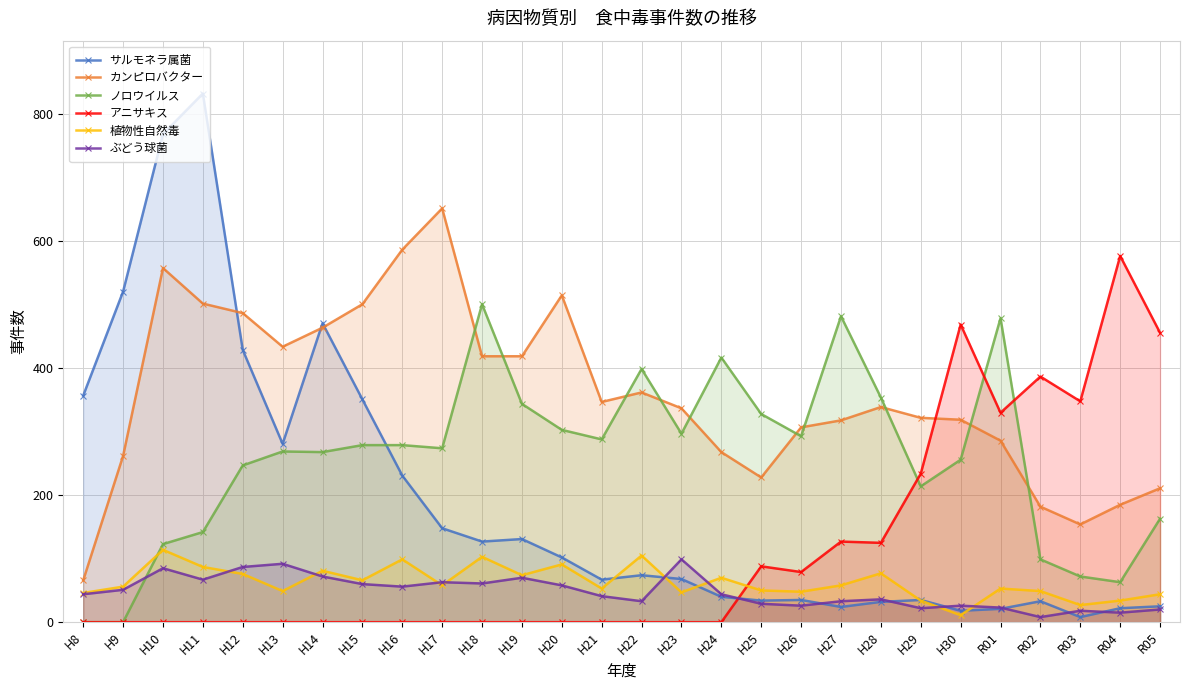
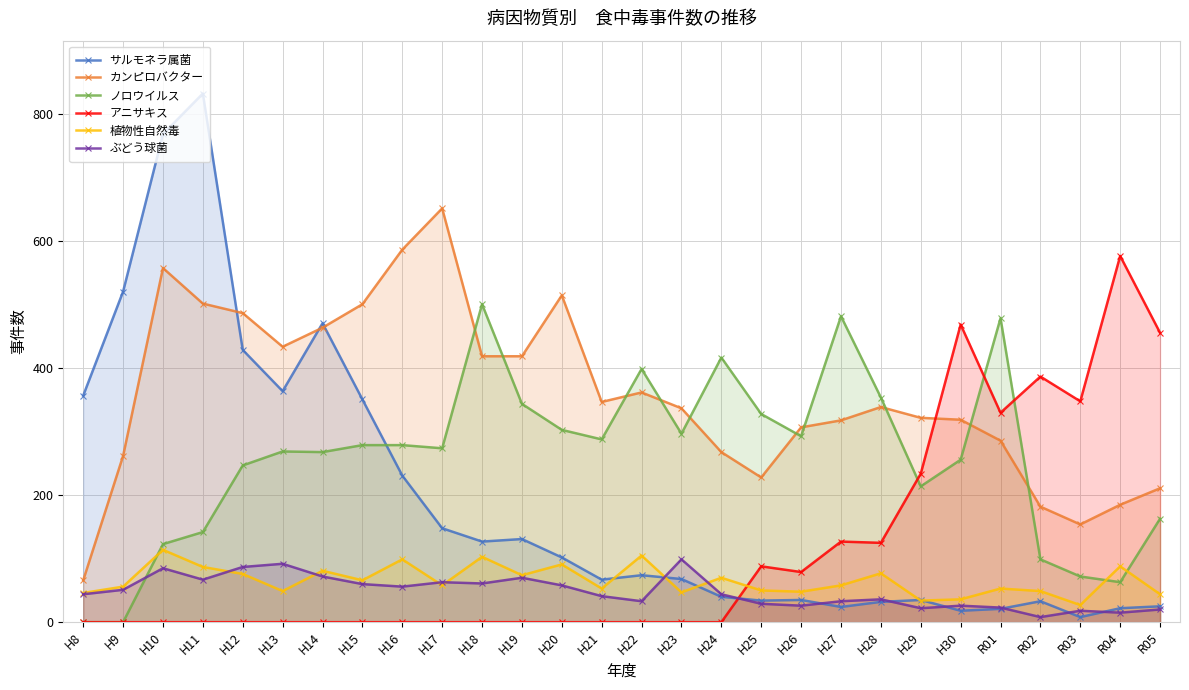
  {
    "サルモネラ属菌": {
      "H8": 360,
      "H9": 520,
      "H12": 430,
-     "H13": 280,
+     "H13": 360,
      "H14": 470,
      "H15": 350,
      "H16": 230,
      "H17": 150,
      "H18": 130,
      "H19": 130,
      "H20": 100,
      "H21": 70,
      "H22": 70,
      "H23": 70,
      "H25": 30,
      "H26": 40,
      "H27": 20,
      "H28": 30,
      "H30": 20,
      "R02": 30,
      "R03": 10,
      "R04": 20,
      "R05": 30
    },
    "カンピロバクター": {
      "H8": 70,
      "H9": 260,
      "H10": 560,
      "H11": 500,
      "H12": 490,
      "H13": 430,
      "H14": 460,
      "H15": 500,
      "H16": 590,
      "H17": 650,
      "H18": 420,
      "H19": 420,
      "H20": 520,
      "H21": 350,
      "H22": 360,
      "H23": 340,
      "H24": 270,
      "H25": 230,
      "H26": 310,
      "H27": 320,
      "H28": 340,
      "H29": 320,
      "H30": 320,
      "R01": 290,
      "R02": 180,
      "R03": 150,
      "R04": 190,
      "R05": 210
    },
    "ノロウイルス": {
      "H10": 120,
      "H11": 140,
      "H12": 250,
      "H13": 270,
      "H14": 270,
      "H15": 280,
      "H16": 280,
      "H17": 270,
      "H18": 500,
      "H19": 340,
      "H20": 300,
      "H21": 290,
      "H22": 400,
      "H23": 300,
      "H24": 420,
      "H25": 330,
      "H26": 290,
      "H27": 480,
      "H28": 350,
      "H29": 210,
      "H30": 260,
      "R01": 480,
      "R02": 100,
      "R03": 70,
      "R04": 60,
      "R05": 160
    },
    "アニサキス": {
      "H10": 0,
      "H11": 0,
      "H12": 0,
      "H13": 0,
      "H14": 0,
      "H15": 0,
      "H16": 0,
      "H17": 0,
      "H18": 0,
      "H19": 0,
      "H20": 0,
      "H21": 0,
      "H22": 0,
      "H23": 0,
      "H24": 0,
      "H25": 90,
      "H26": 80,
      "H27": 130,
      "H28": 130,
      "H29": 230,
      "H30": 470,
      "R01": 330,
      "R02": 390,
      "R03": 350,
      "R04": 580,
      "R05": 460
    },
    "植物性自然毒": {
      "H9": 60,
      "H10": 110,
      "H11": 90,
      "H12": 80,
      "H13": 50,
      "H14": 80,
      "H15": 70,
      "H16": 100,
      "H17": 60,
      "H18": 100,
      "H19": 70,
      "H20": 90,
      "H21": 50,
      "H22": 110,
      "H23": 50,
      "H24": 70,
      "H25": 50,
      "H26": 50,
      "H27": 60,
      "H28": 80,
-     "H30": 10,
+     "H30": 40,
      "R01": 50,
      "R02": 50,
      "R03": 30,
-     "R04": 30,
+     "R04": 90,
      "R05": 40
    },
    "ぶどう球菌": {
      "H9": 50,
      "H10": 90,
      "H11": 70,
      "H12": 90,
      "H13": 90,
      "H14": 70,
      "H15": 60,
      "H16": 60,
      "H17": 60,
      "H18": 60,
      "H19": 70,
      "H20": 60,
      "H21": 40,
      "H22": 30,
      "H23": 100,
      "H25": 30,
      "H26": 30,
      "H27": 30,
      "H28": 40,
      "H29": 20,
      "H30": 30,
      "R02": 10,
      "R03": 20,
      "R04": 20,
      "R05": 20
    }
  }
